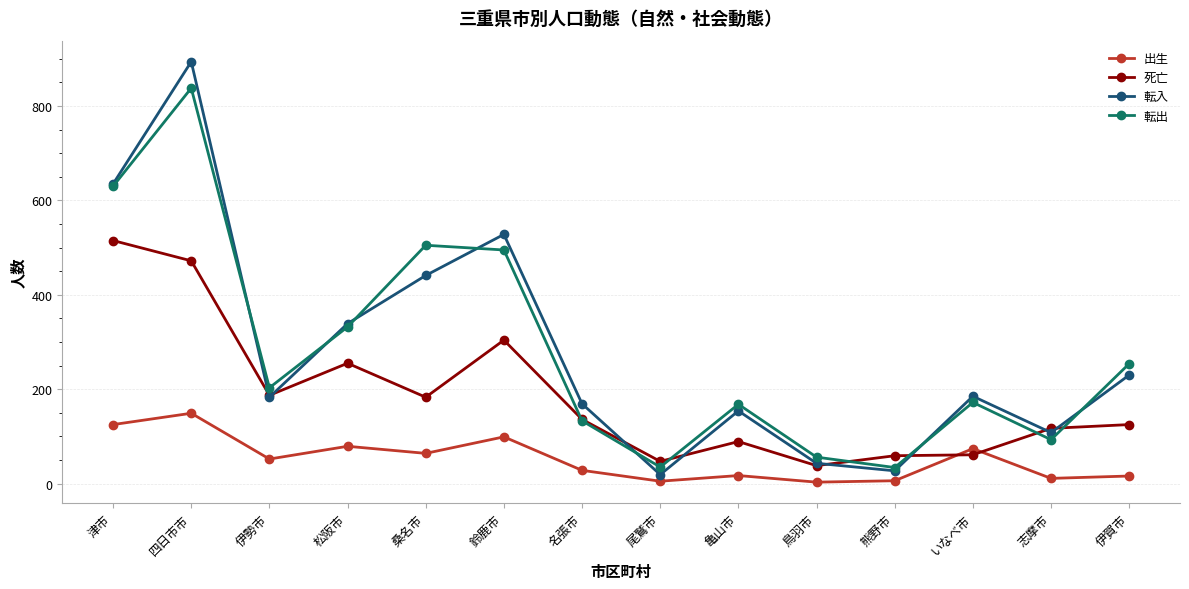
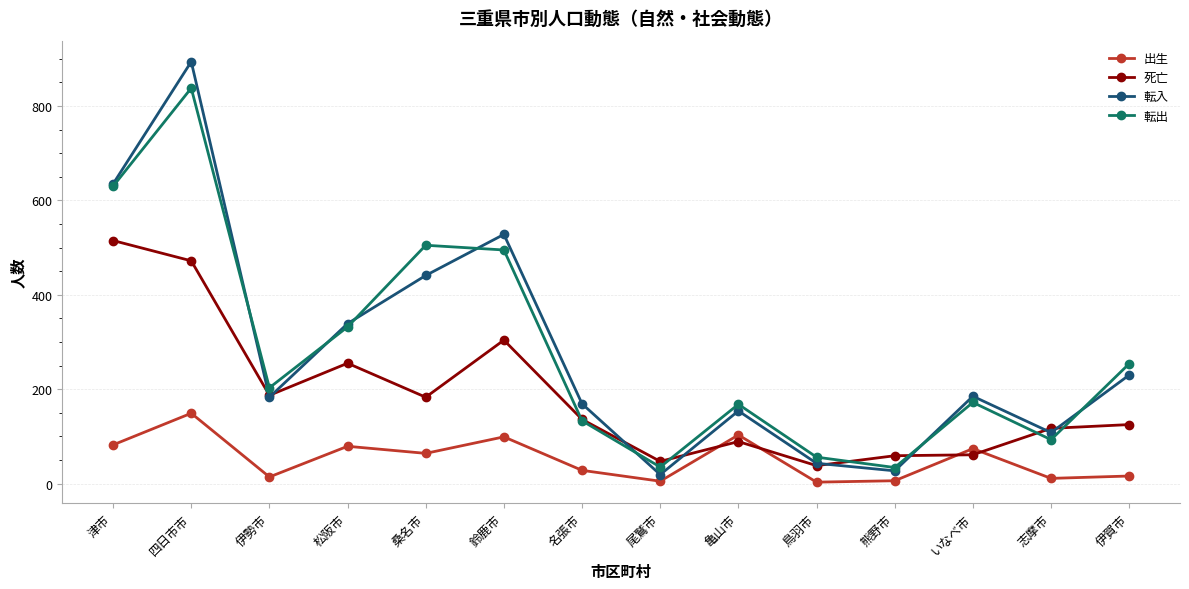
  {
    "出生": {
-     "津市": 130,
+     "津市": 80,
      "四日市市": 150,
-     "伊勢市": 50,
+     "伊勢市": 10,
      "松阪市": 80,
      "桑名市": 60,
      "鈴鹿市": 100,
      "名張市": 30,
      "尾鷲市": 10,
-     "亀山市": 20,
+     "亀山市": 100,
      "鳥羽市": 0,
      "熊野市": 10,
      "いなべ市": 70,
      "志摩市": 10,
      "伊賀市": 20
    },
    "死亡": {
      "津市": 520,
      "四日市市": 470,
      "松阪市": 260,
      "桑名市": 180,
      "鈴鹿市": 300,
      "尾鷲市": 50,
      "亀山市": 90,
      "熊野市": 60,
      "いなべ市": 60,
      "志摩市": 120,
      "伊賀市": 130
    }
  }
